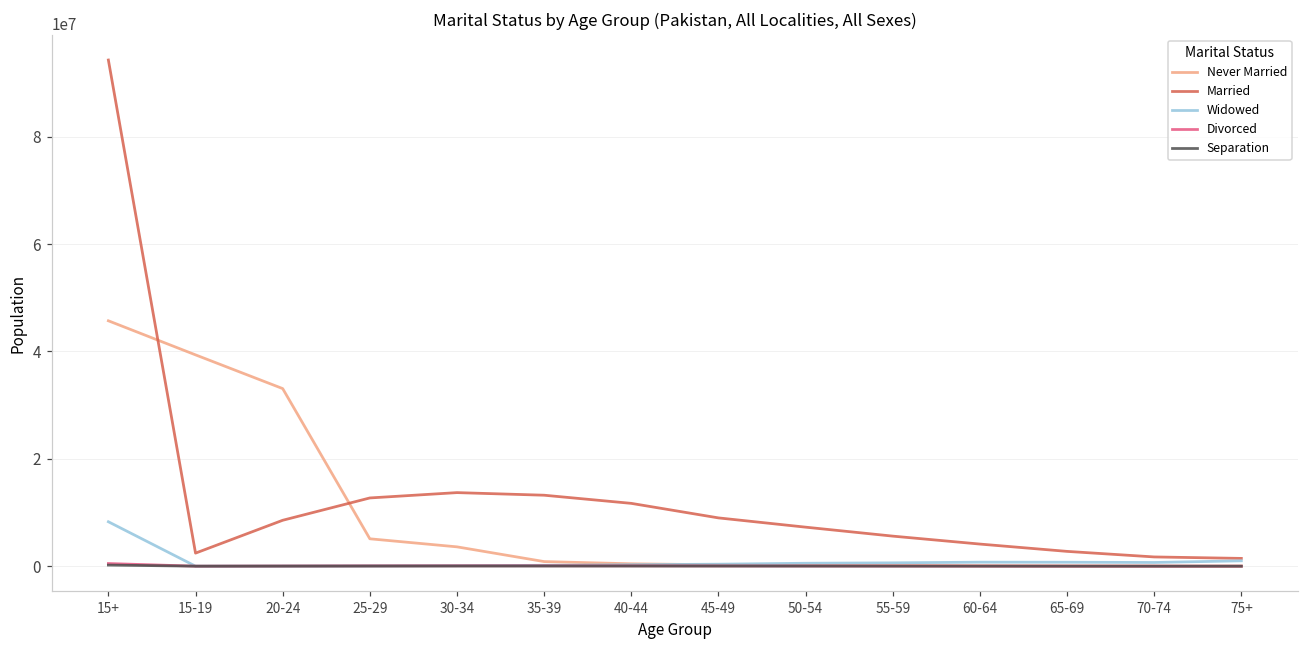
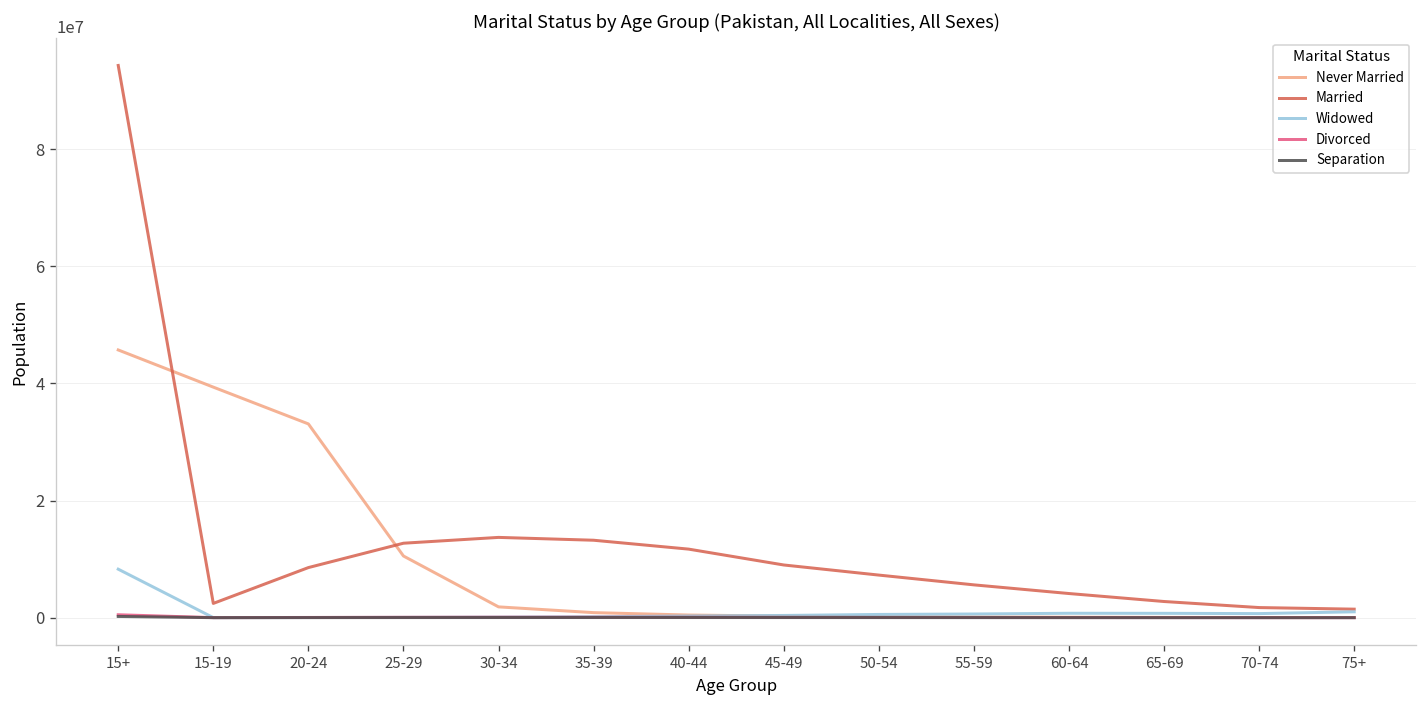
  {
    "Never Married": {
      "15+": 46000000,
      "15-19": 39000000,
      "20-24": 33000000,
-     "25-29": 5000000,
-     "30-34": 4000000,
+     "25-29": 11000000,
+     "30-34": 2000000,
      "35-39": 1000000
    },
    "Widowed": {
      "15+": 8000000,
      "55-59": 1000000,
      "60-64": 1000000,
      "65-69": 1000000,
      "70-74": 1000000
    }
  }
